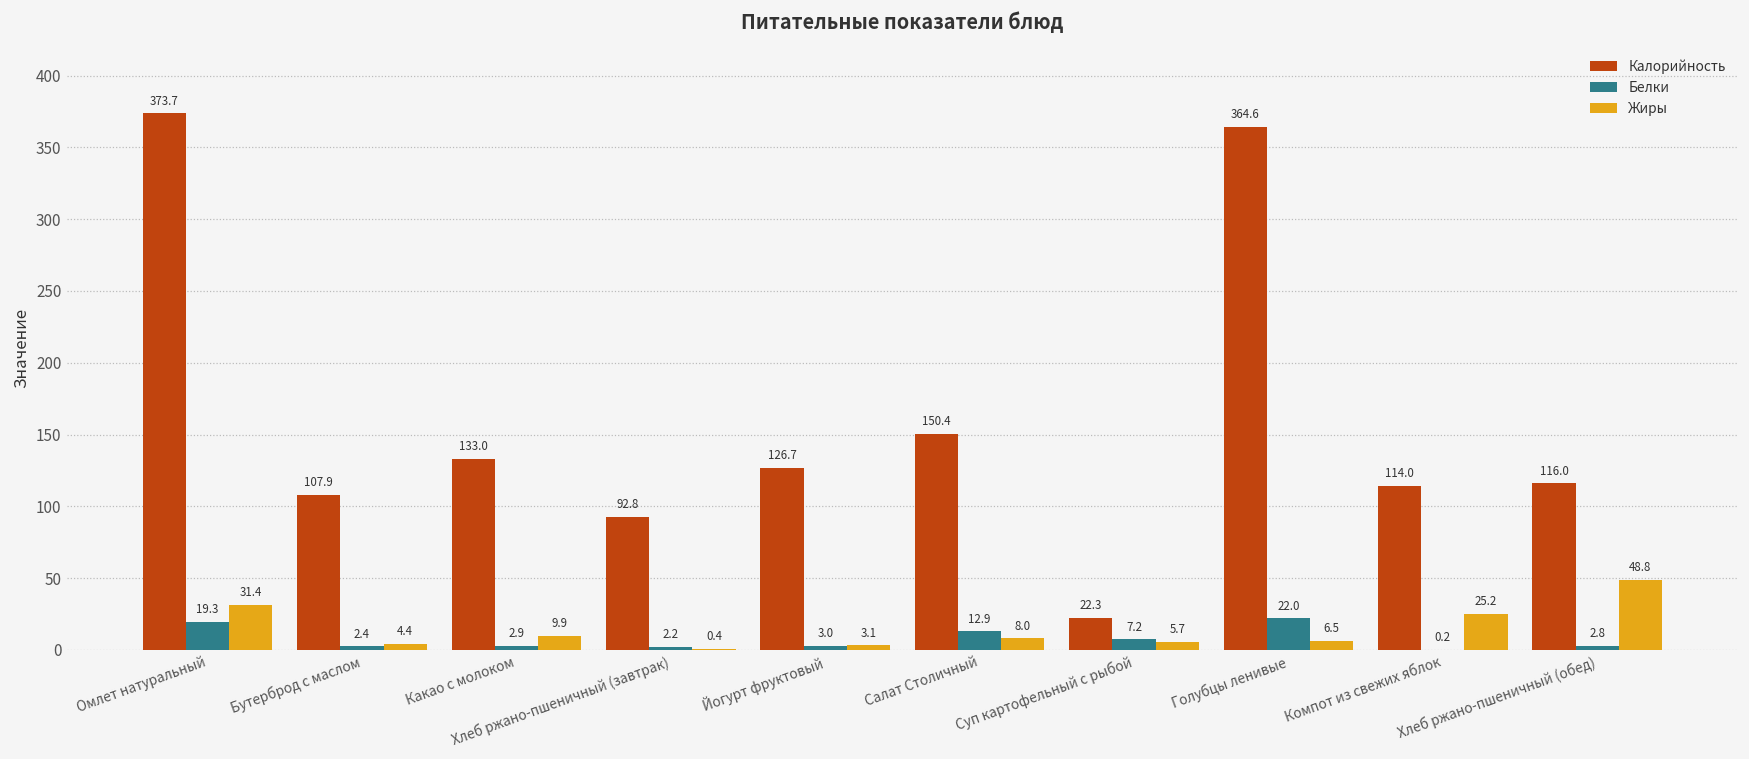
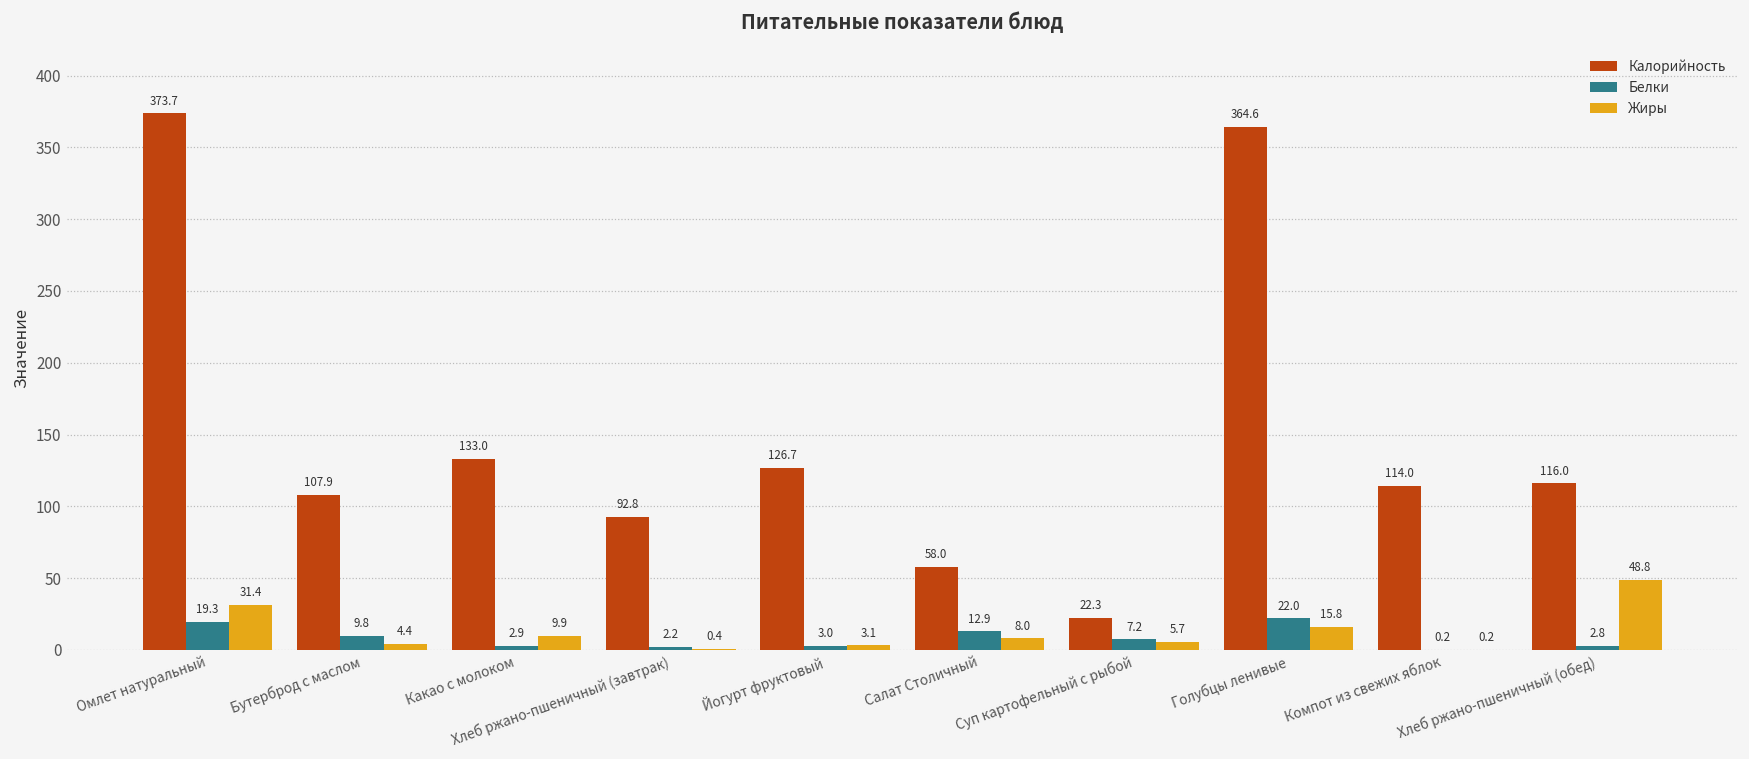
  {
    "Калорийность": {
      "Омлет натуральный": 373.7,
      "Бутерброд с маслом": 107.9,
      "Какао с молоком": 133.0,
      "Хлеб ржано-пшеничный (завтрак)": 92.8,
      "Йогурт фруктовый": 126.7,
-     "Салат Столичный": 150.4,
+     "Салат Столичный": 58.0,
      "Суп картофельный с рыбой": 22.3,
      "Голубцы ленивые": 364.6,
      "Компот из свежих яблок": 114.0,
      "Хлеб ржано-пшеничный (обед)": 116.0
    },
    "Белки": {
      "Омлет натуральный": 19.3,
-     "Бутерброд с маслом": 2.4,
+     "Бутерброд с маслом": 9.8,
      "Какао с молоком": 2.9,
      "Хлеб ржано-пшеничный (завтрак)": 2.2,
      "Йогурт фруктовый": 3.0,
      "Салат Столичный": 12.9,
      "Суп картофельный с рыбой": 7.2,
      "Голубцы ленивые": 22.0,
      "Компот из свежих яблок": 0.2,
      "Хлеб ржано-пшеничный (обед)": 2.8
    },
    "Жиры": {
      "Омлет натуральный": 31.4,
      "Бутерброд с маслом": 4.4,
      "Какао с молоком": 9.9,
      "Хлеб ржано-пшеничный (завтрак)": 0.4,
      "Йогурт фруктовый": 3.1,
      "Салат Столичный": 8.0,
      "Суп картофельный с рыбой": 5.7,
-     "Голубцы ленивые": 6.5,
-     "Компот из свежих яблок": 25.2,
+     "Голубцы ленивые": 15.8,
+     "Компот из свежих яблок": 0.2,
      "Хлеб ржано-пшеничный (обед)": 48.8
    }
  }
